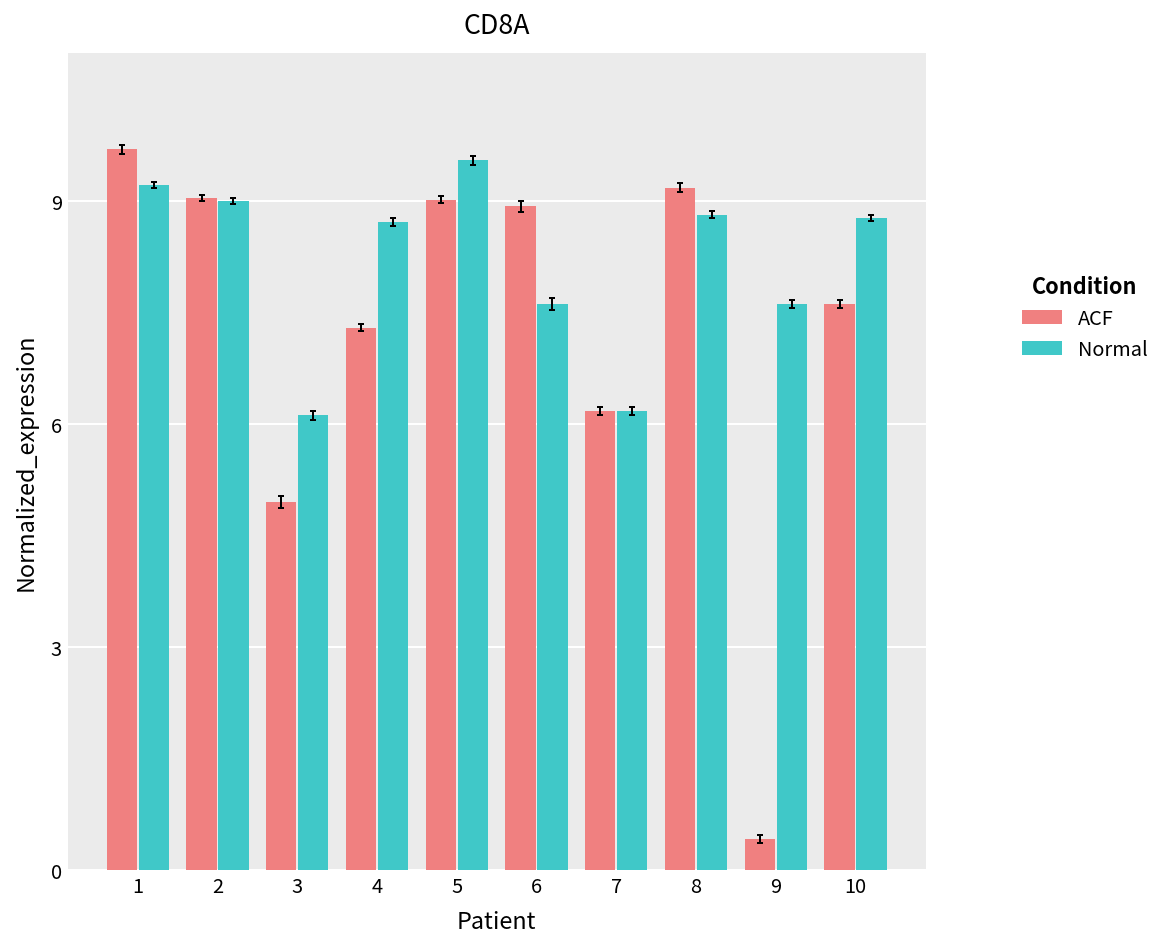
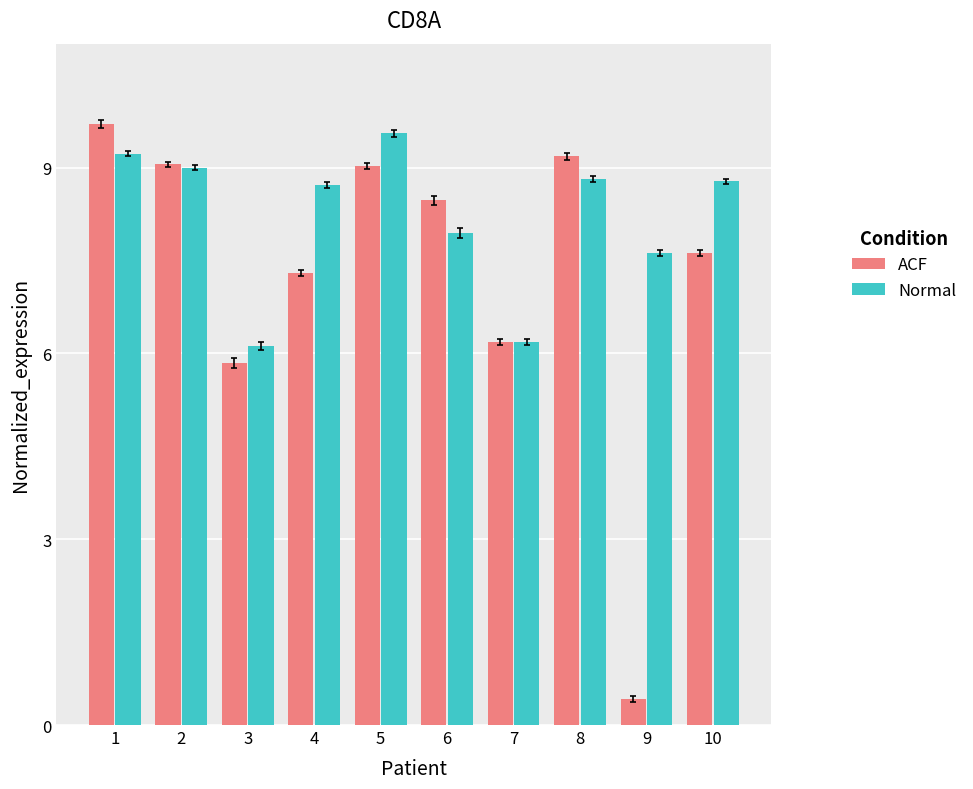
  {
    "ACF": {
      "1": 9.7,
      "2": 9.1,
-     "3": 5.0,
+     "3": 5.9,
      "4": 7.3,
      "5": 9.0,
-     "6": 8.9,
+     "6": 8.5,
      "7": 6.2,
      "8": 9.2,
      "9": 0.4,
      "10": 7.6
    },
    "Normal": {
      "1": 9.2,
      "2": 9.0,
      "3": 6.1,
      "4": 8.7,
      "5": 9.6,
-     "6": 7.6,
+     "6": 8.0,
      "7": 6.2,
      "8": 8.8,
      "9": 7.6,
      "10": 8.8
    }
  }
